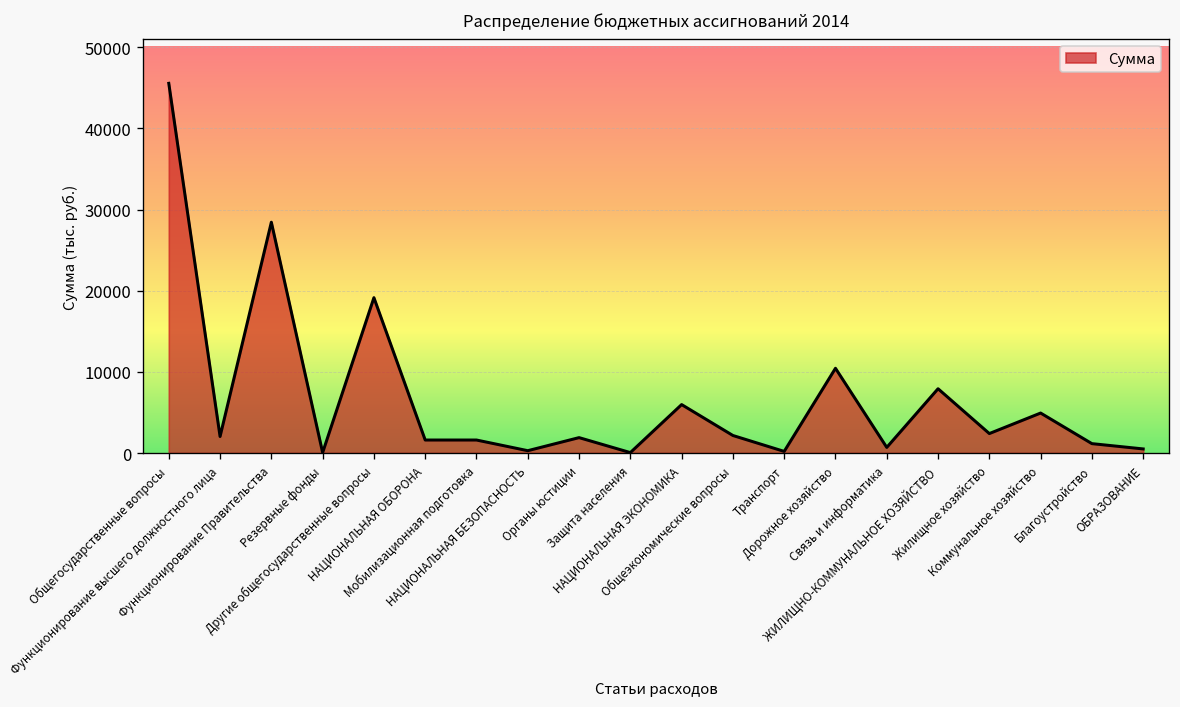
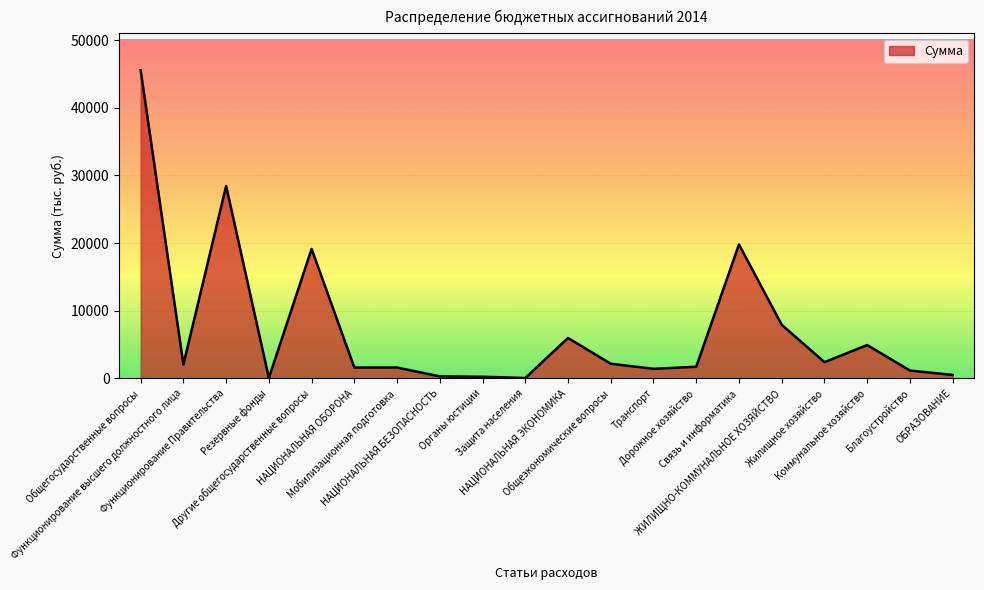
  {
    "Общегосударственные вопросы": 46000,
    "Функционирование высшего должностного лица": 2000,
    "Функционирование Правительства": 28000,
    "Резервные фонды": 0,
    "Другие общегосударственные вопросы": 19000,
    "НАЦИОНАЛЬНАЯ ОБОРОНА": 2000,
    "Мобилизационная подготовка": 2000,
    "НАЦИОНАЛЬНАЯ БЕЗОПАСНОСТЬ": 0,
-   "Органы юстиции": 2000,
+   "Органы юстиции": 0,
    "Защита населения": 0,
    "НАЦИОНАЛЬНАЯ ЭКОНОМИКА": 6000,
    "Общеэкономические вопросы": 2000,
-   "Транспорт": 0,
-   "Дорожное хозяйство": 10000,
-   "Связь и информатика": 1000,
+   "Транспорт": 1000,
+   "Дорожное хозяйство": 2000,
+   "Связь и информатика": 20000,
    "ЖИЛИЩНО-КОММУНАЛЬНОЕ ХОЗЯЙСТВО": 8000,
    "Жилищное хозяйство": 2000,
    "Коммунальное хозяйство": 5000,
    "Благоустройство": 1000,
    "ОБРАЗОВАНИЕ": 1000
  }
